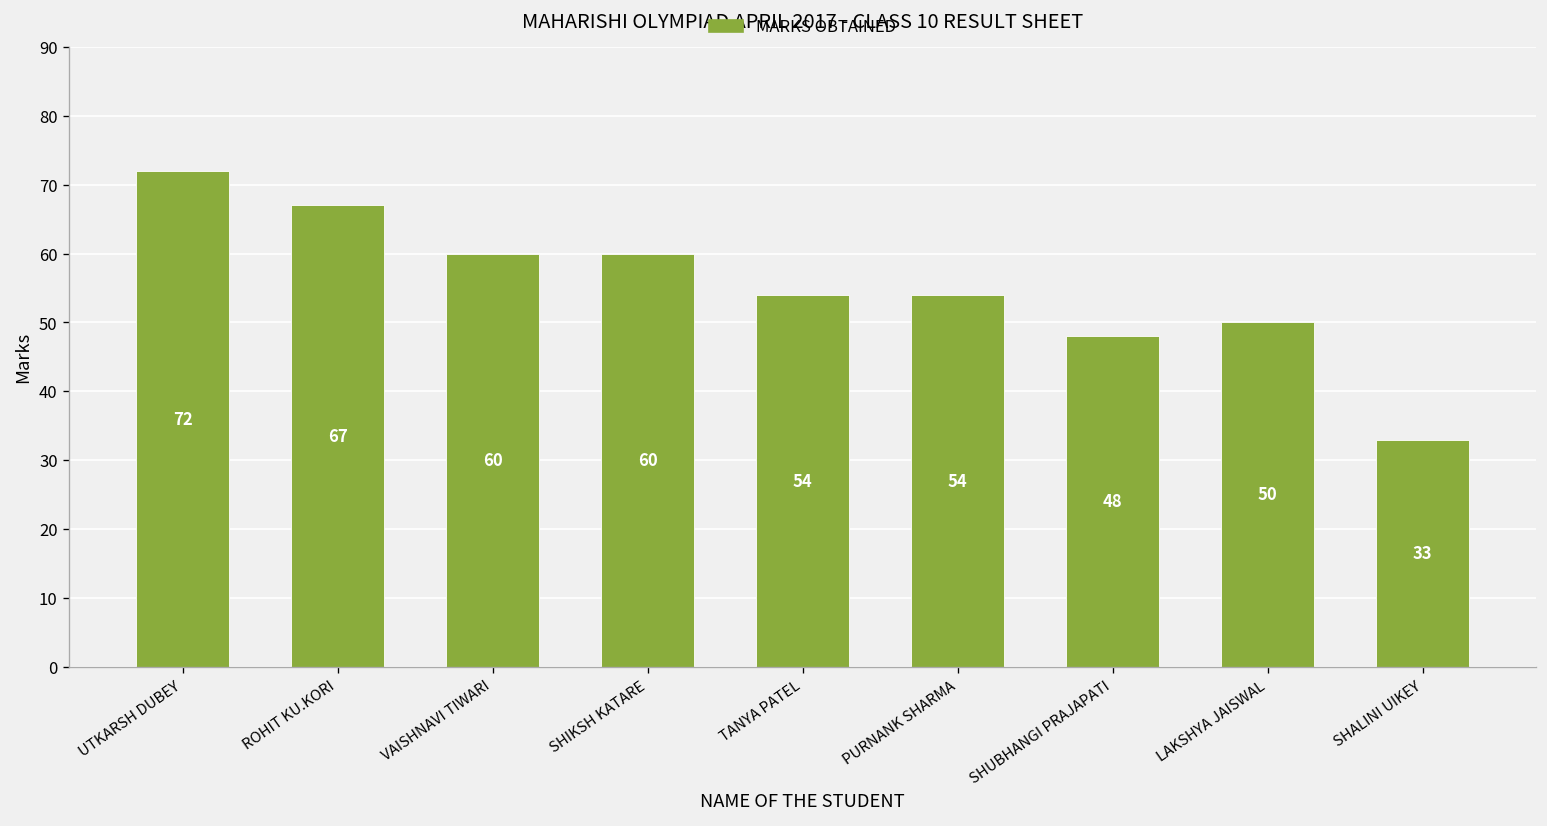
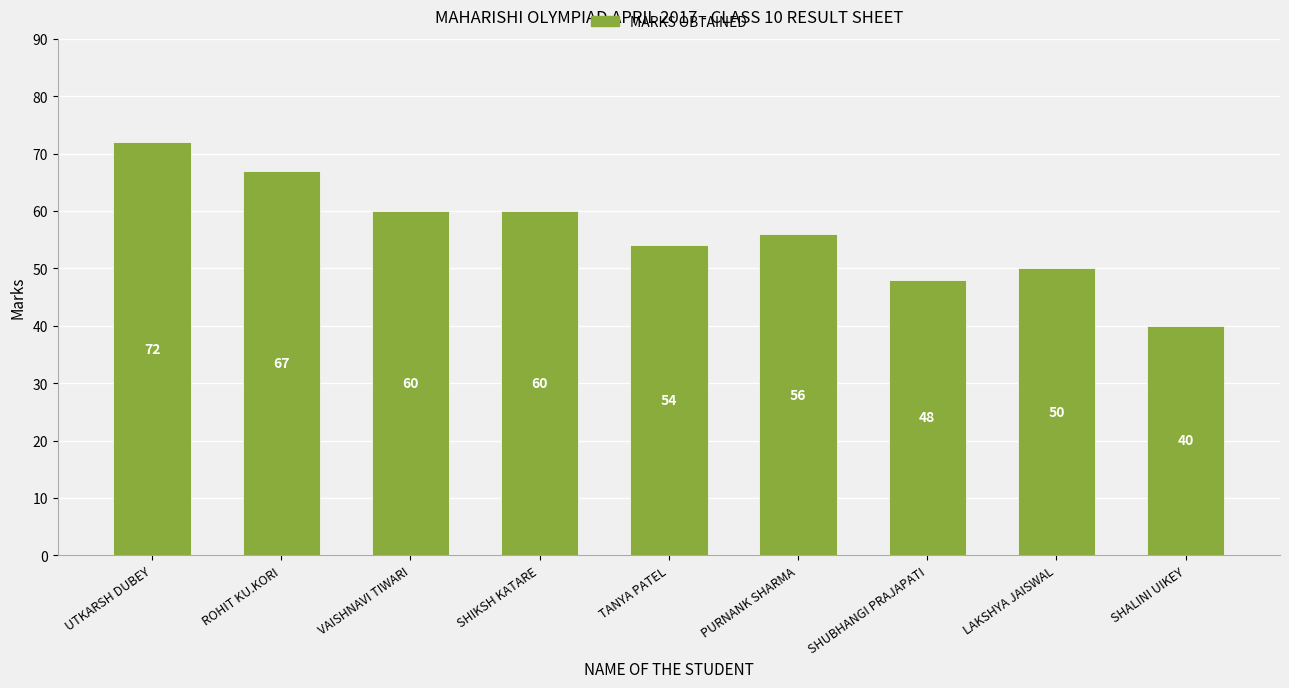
  {
    "UTKARSH DUBEY": 72,
    "ROHIT KU.KORI": 67,
    "VAISHNAVI TIWARI": 60,
    "SHIKSH KATARE": 60,
    "TANYA PATEL": 54,
-   "PURNANK SHARMA": 54,
+   "PURNANK SHARMA": 56,
    "SHUBHANGI PRAJAPATI": 48,
    "LAKSHYA JAISWAL": 50,
-   "SHALINI UIKEY": 33
+   "SHALINI UIKEY": 40
  }
